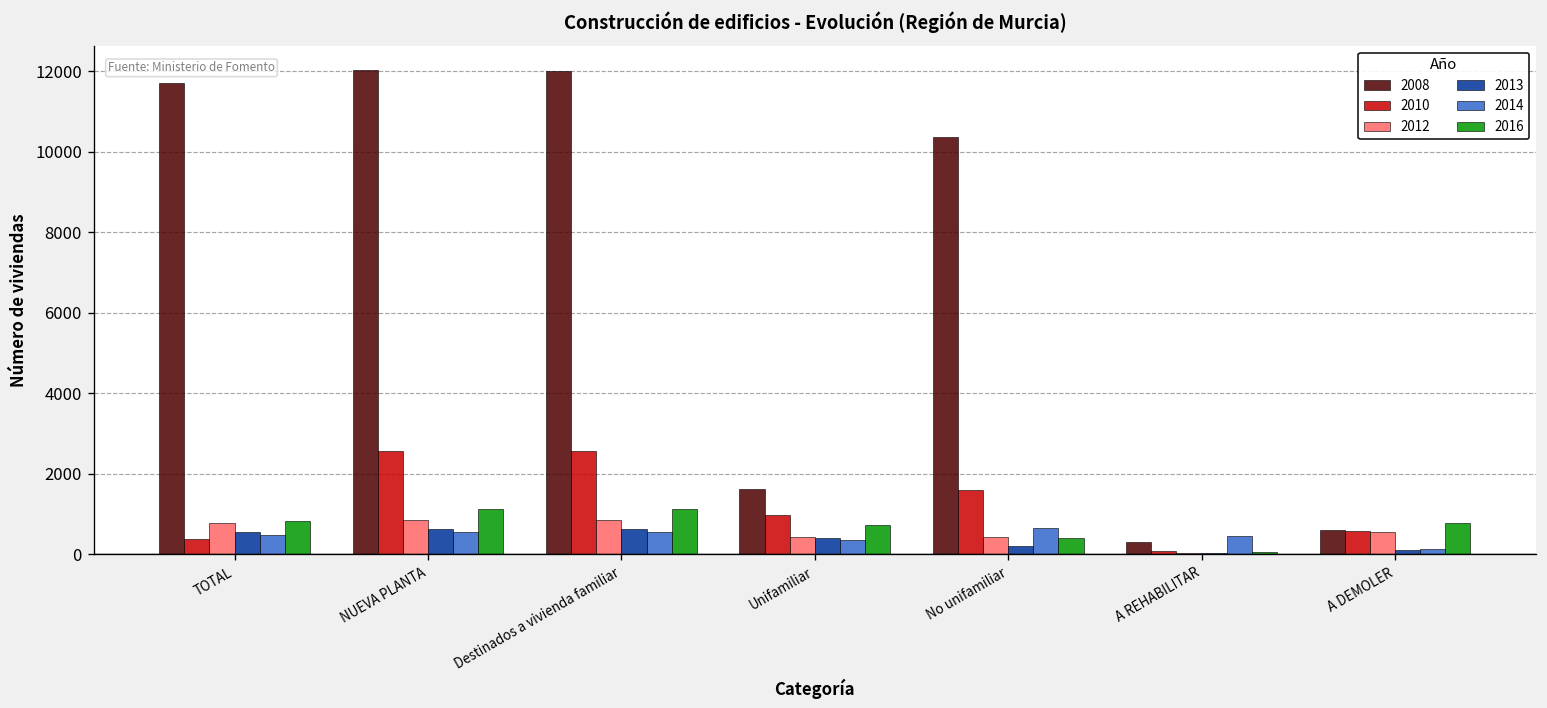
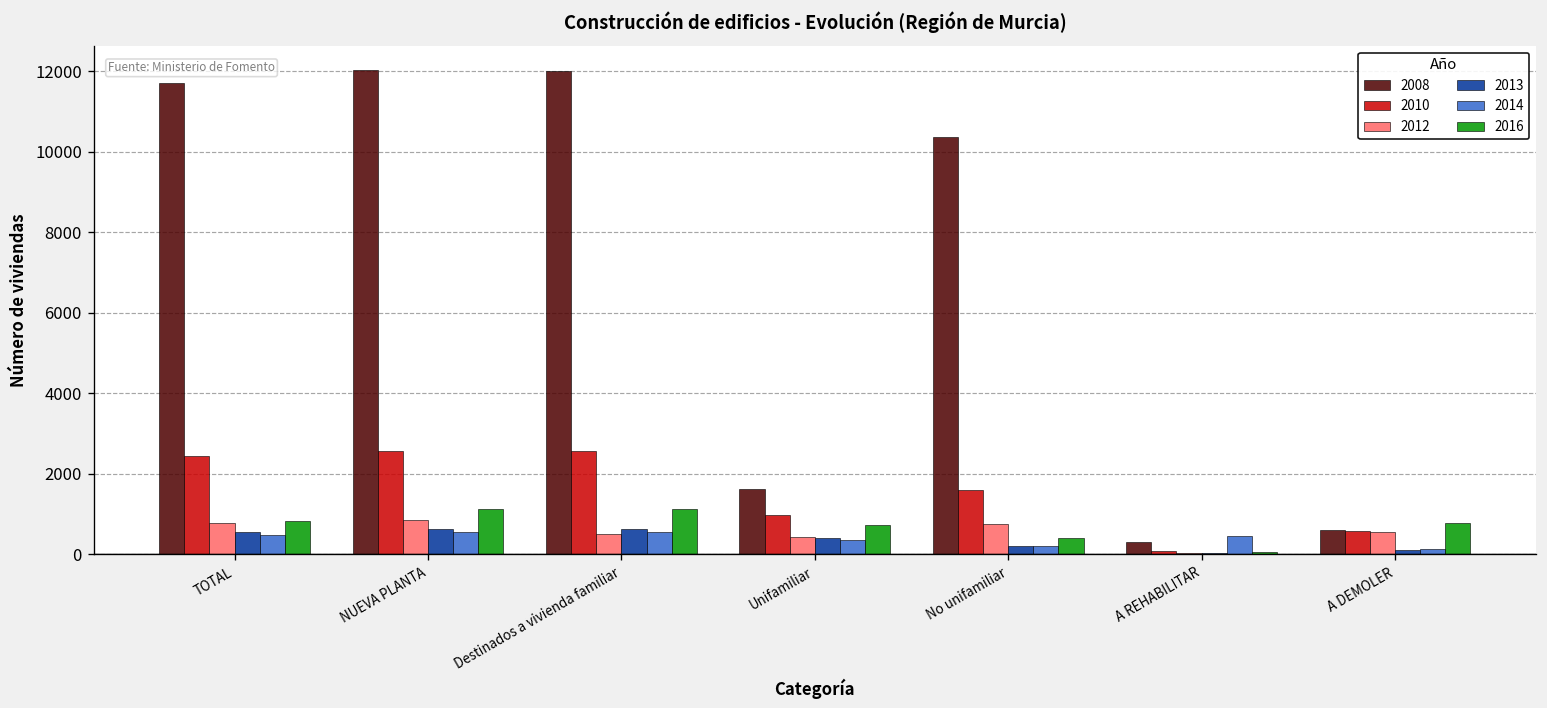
  {
    "2008": {
      "TOTAL": 11700,
      "NUEVA PLANTA": 12000,
      "Destinados a vivienda familiar": 12000,
      "Unifamiliar": 1600,
      "No unifamiliar": 10400,
      "A REHABILITAR": 300,
      "A DEMOLER": 600
    },
    "2010": {
-     "TOTAL": 400,
+     "TOTAL": 2400,
      "NUEVA PLANTA": 2600,
      "Destinados a vivienda familiar": 2600,
      "Unifamiliar": 1000,
      "No unifamiliar": 1600,
      "A REHABILITAR": 100,
      "A DEMOLER": 600
    },
    "2012": {
      "TOTAL": 800,
      "NUEVA PLANTA": 800,
-     "Destinados a vivienda familiar": 800,
+     "Destinados a vivienda familiar": 500,
      "Unifamiliar": 400,
-     "No unifamiliar": 400,
+     "No unifamiliar": 700,
      "A DEMOLER": 500
    },
    "2013": {
      "TOTAL": 500,
      "NUEVA PLANTA": 600,
      "Destinados a vivienda familiar": 600,
      "Unifamiliar": 400,
      "No unifamiliar": 200,
      "A DEMOLER": 100
    },
    "2014": {
      "TOTAL": 500,
      "NUEVA PLANTA": 600,
      "Destinados a vivienda familiar": 600,
      "Unifamiliar": 400,
-     "No unifamiliar": 600,
+     "No unifamiliar": 200,
      "A REHABILITAR": 500,
      "A DEMOLER": 100
    },
    "2016": {
      "TOTAL": 800,
      "NUEVA PLANTA": 1100,
      "Destinados a vivienda familiar": 1100,
      "Unifamiliar": 700,
      "No unifamiliar": 400,
      "A DEMOLER": 800
    }
  }
